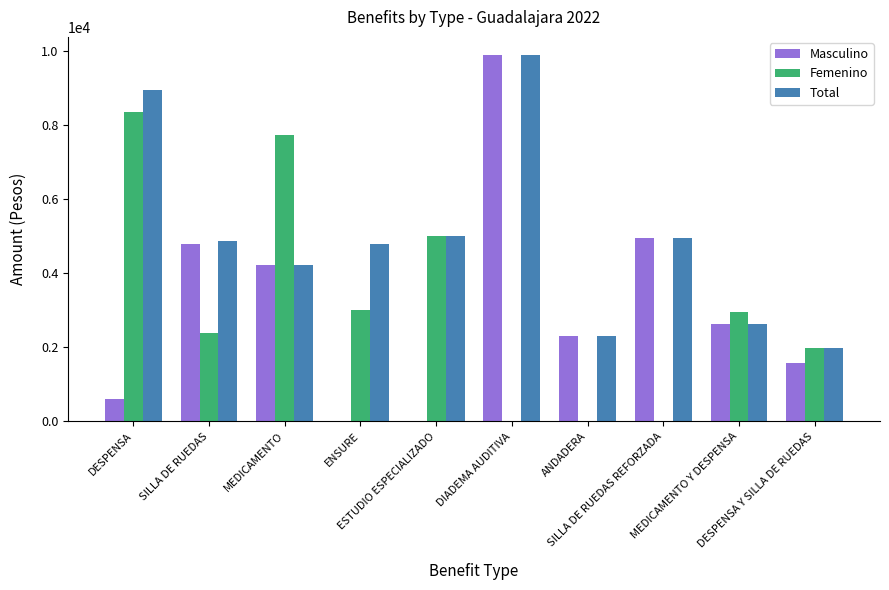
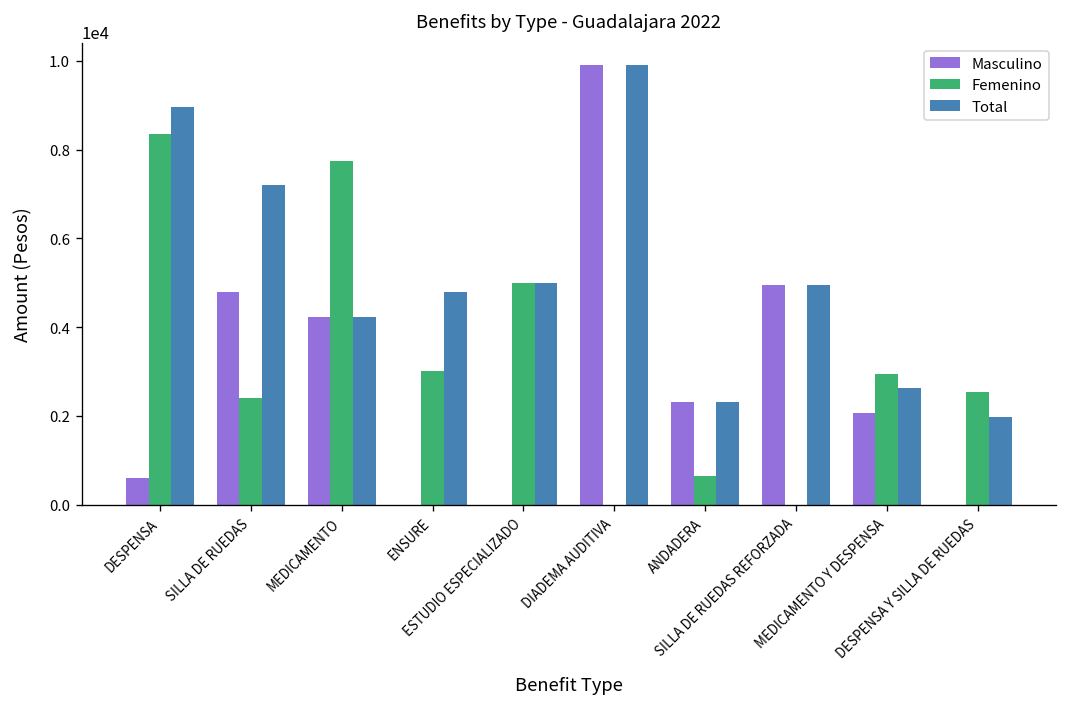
  {
    "Masculino": {
      "DESPENSA": 600,
      "SILLA DE RUEDAS": 4800,
      "MEDICAMENTO": 4200,
      "ENSURE": 0,
      "ESTUDIO ESPECIALIZADO": 0,
      "DIADEMA AUDITIVA": 9900,
      "ANDADERA": 2300,
      "SILLA DE RUEDAS REFORZADA": 5000,
-     "MEDICAMENTO Y DESPENSA": 2600,
-     "DESPENSA Y SILLA DE RUEDAS": 1600
+     "MEDICAMENTO Y DESPENSA": 2100,
+     "DESPENSA Y SILLA DE RUEDAS": 0
    },
    "Femenino": {
      "DESPENSA": 8400,
      "SILLA DE RUEDAS": 2400,
      "MEDICAMENTO": 7700,
      "ENSURE": 3000,
      "ESTUDIO ESPECIALIZADO": 5000,
      "DIADEMA AUDITIVA": 0,
-     "ANDADERA": 0,
+     "ANDADERA": 600,
      "SILLA DE RUEDAS REFORZADA": 0,
      "MEDICAMENTO Y DESPENSA": 2900,
-     "DESPENSA Y SILLA DE RUEDAS": 2000
+     "DESPENSA Y SILLA DE RUEDAS": 2500
    },
    "Total": {
      "DESPENSA": 9000,
-     "SILLA DE RUEDAS": 4900,
+     "SILLA DE RUEDAS": 7200,
      "MEDICAMENTO": 4200,
      "ENSURE": 4800,
      "ESTUDIO ESPECIALIZADO": 5000,
      "DIADEMA AUDITIVA": 9900,
      "ANDADERA": 2300,
      "SILLA DE RUEDAS REFORZADA": 5000,
      "MEDICAMENTO Y DESPENSA": 2600,
      "DESPENSA Y SILLA DE RUEDAS": 2000
    }
  }
